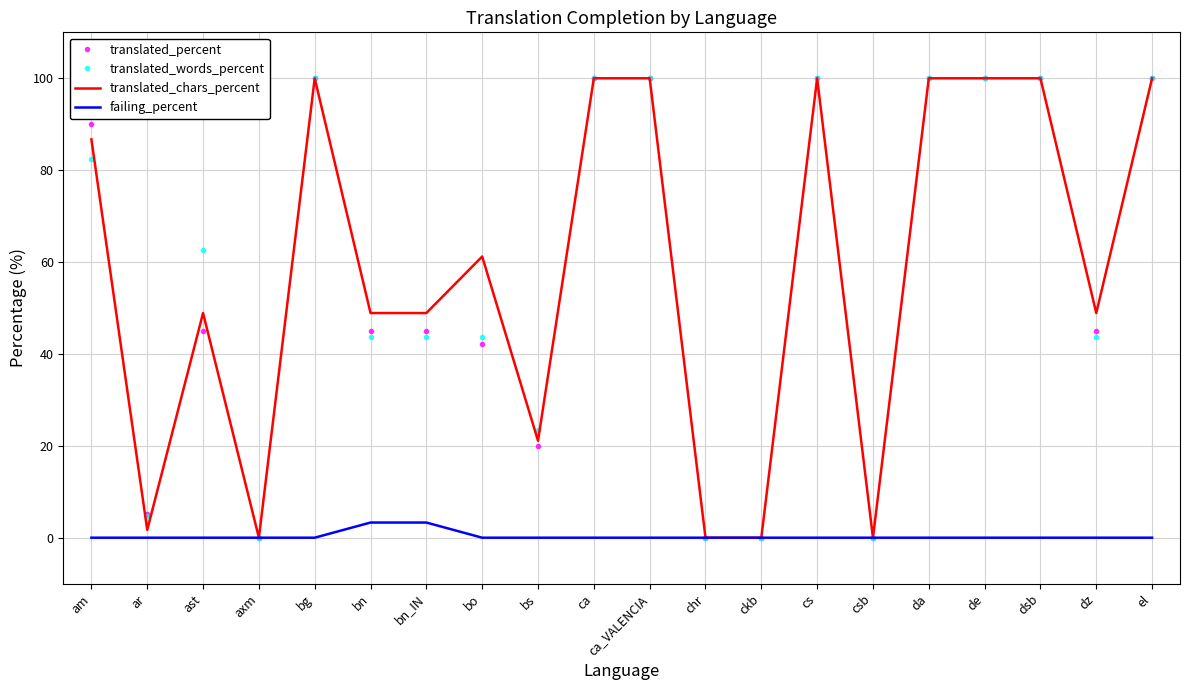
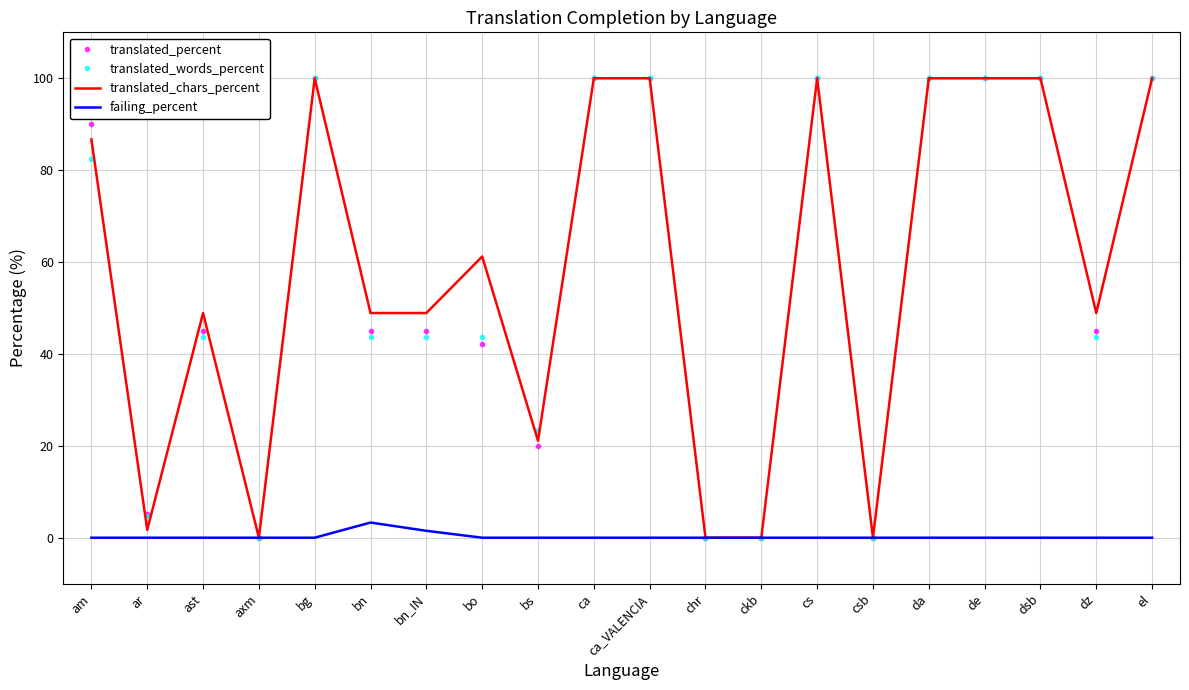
  {
    "translated_percent": {
      "am": 90,
      "ast": 45,
      "bn": 45,
      "bn_IN": 45,
      "bo": 42,
      "bs": 20,
      "dz": 45
    },
    "translated_words_percent": {
      "am": 82,
-     "ast": 63,
+     "ast": 44,
      "bn": 44,
      "bn_IN": 44,
      "bo": 44,
      "bs": 23,
      "dz": 44
    },
    "translated_chars_percent": {
      "am": 87,
      "ar": 2,
      "ast": 49,
      "bn": 49,
      "bn_IN": 49,
      "bo": 61,
      "bs": 21,
      "dz": 49
    },
    "failing_percent": {
      "am": 0,
      "ar": 0,
      "ast": 0,
      "bg": 0,
      "bn": 3,
-     "bn_IN": 3,
+     "bn_IN": 2,
      "bo": 0,
      "bs": 0,
      "ca": 0,
      "ca_VALENCIA": 0,
      "cs": 0,
      "da": 0,
      "de": 0,
      "dsb": 0,
      "dz": 0,
      "el": 0
    }
  }
